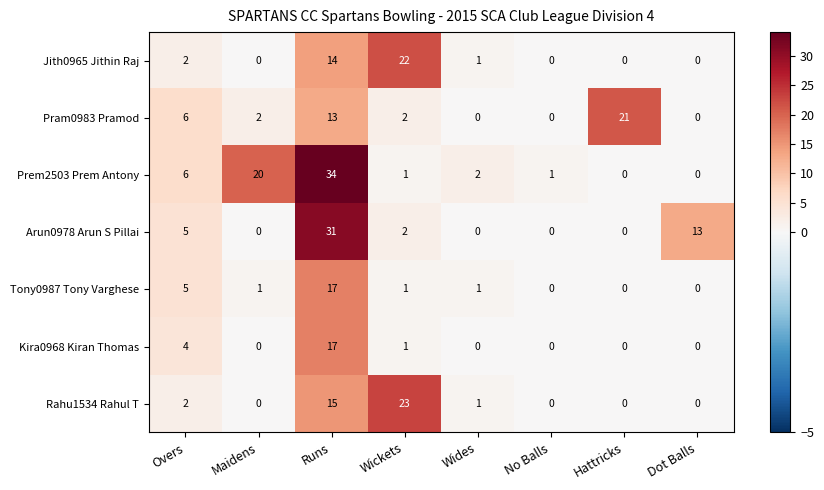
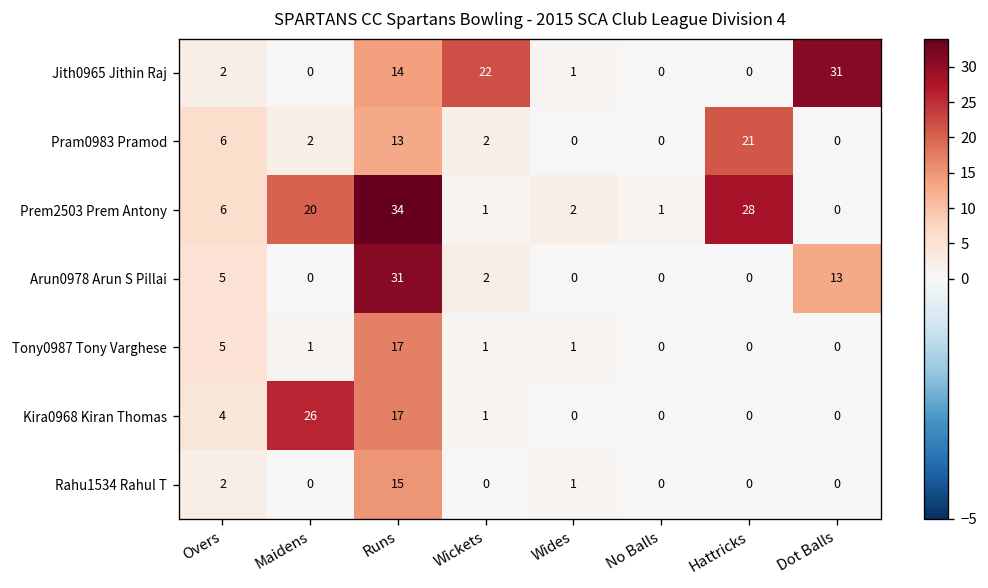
  {
    "Jith0965 Jithin Raj": {
      "Overs": 2,
      "Maidens": 0,
      "Runs": 14,
      "Wickets": 22,
      "Wides": 1,
      "No Balls": 0,
      "Hattricks": 0,
-     "Dot Balls": 0
+     "Dot Balls": 31
    },
    "Pram0983 Pramod": {
      "Overs": 6,
      "Maidens": 2,
      "Runs": 13,
      "Wickets": 2,
      "Wides": 0,
      "No Balls": 0,
      "Hattricks": 21,
      "Dot Balls": 0
    },
    "Prem2503 Prem Antony": {
      "Overs": 6,
      "Maidens": 20,
      "Runs": 34,
      "Wickets": 1,
      "Wides": 2,
      "No Balls": 1,
-     "Hattricks": 0,
+     "Hattricks": 28,
      "Dot Balls": 0
    },
    "Arun0978 Arun S Pillai": {
      "Overs": 5,
      "Maidens": 0,
      "Runs": 31,
      "Wickets": 2,
      "Wides": 0,
      "No Balls": 0,
      "Hattricks": 0,
      "Dot Balls": 13
    },
    "Tony0987 Tony Varghese": {
      "Overs": 5,
      "Maidens": 1,
      "Runs": 17,
      "Wickets": 1,
      "Wides": 1,
      "No Balls": 0,
      "Hattricks": 0,
      "Dot Balls": 0
    },
    "Kira0968 Kiran Thomas": {
      "Overs": 4,
-     "Maidens": 0,
+     "Maidens": 26,
      "Runs": 17,
      "Wickets": 1,
      "Wides": 0,
      "No Balls": 0,
      "Hattricks": 0,
      "Dot Balls": 0
    },
    "Rahu1534 Rahul T": {
      "Overs": 2,
      "Maidens": 0,
      "Runs": 15,
-     "Wickets": 23,
+     "Wickets": 0,
      "Wides": 1,
      "No Balls": 0,
      "Hattricks": 0,
      "Dot Balls": 0
    }
  }
